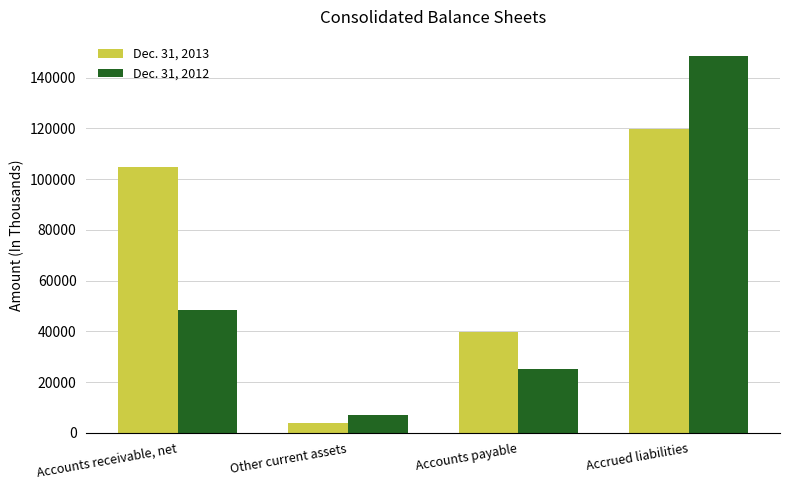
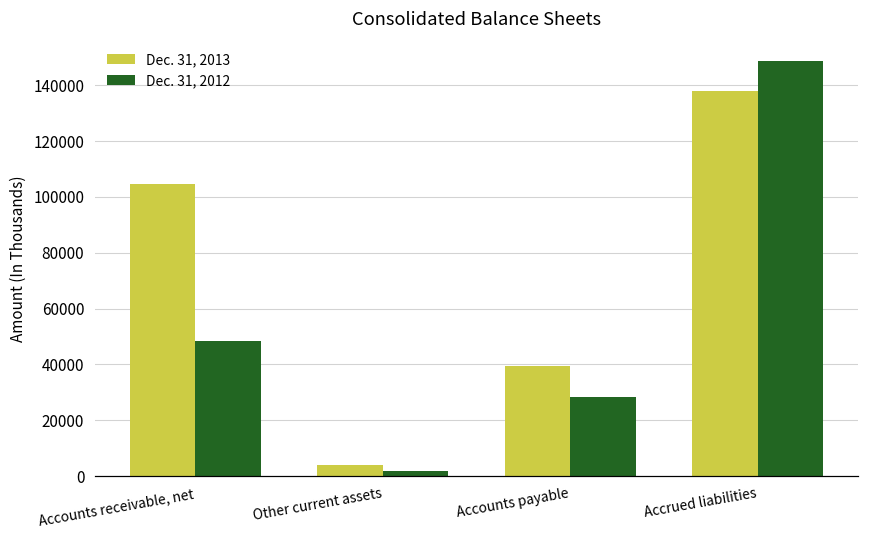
  {
    "Dec. 31, 2013": {
      "Accounts receivable, net": 105000,
      "Other current assets": 4000,
      "Accounts payable": 40000,
-     "Accrued liabilities": 120000
+     "Accrued liabilities": 138000
    },
    "Dec. 31, 2012": {
      "Accounts receivable, net": 49000,
-     "Other current assets": 7000,
-     "Accounts payable": 25000,
+     "Other current assets": 2000,
+     "Accounts payable": 28000,
      "Accrued liabilities": 149000
    }
  }
